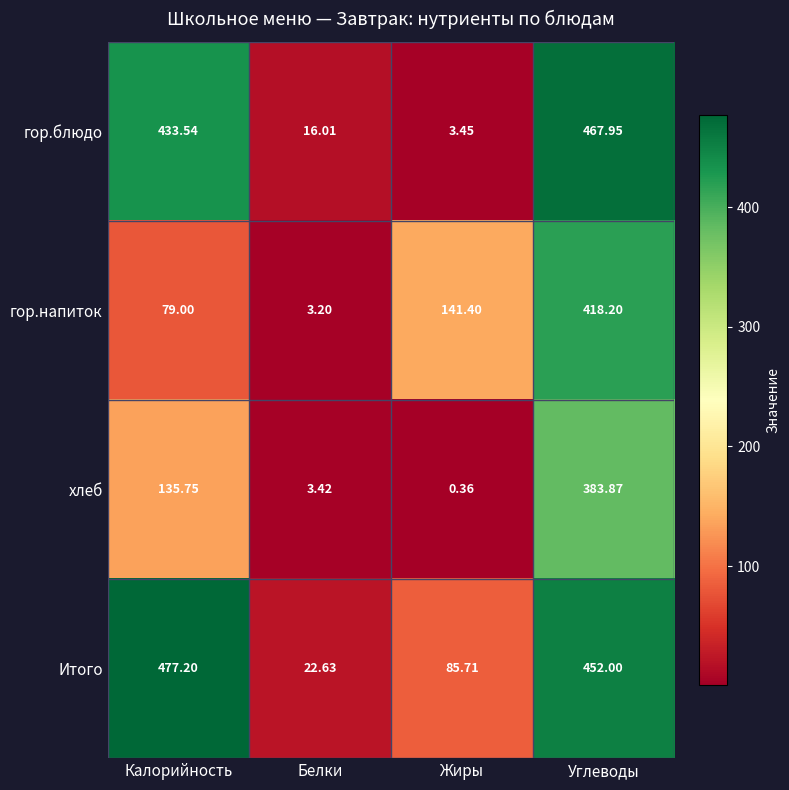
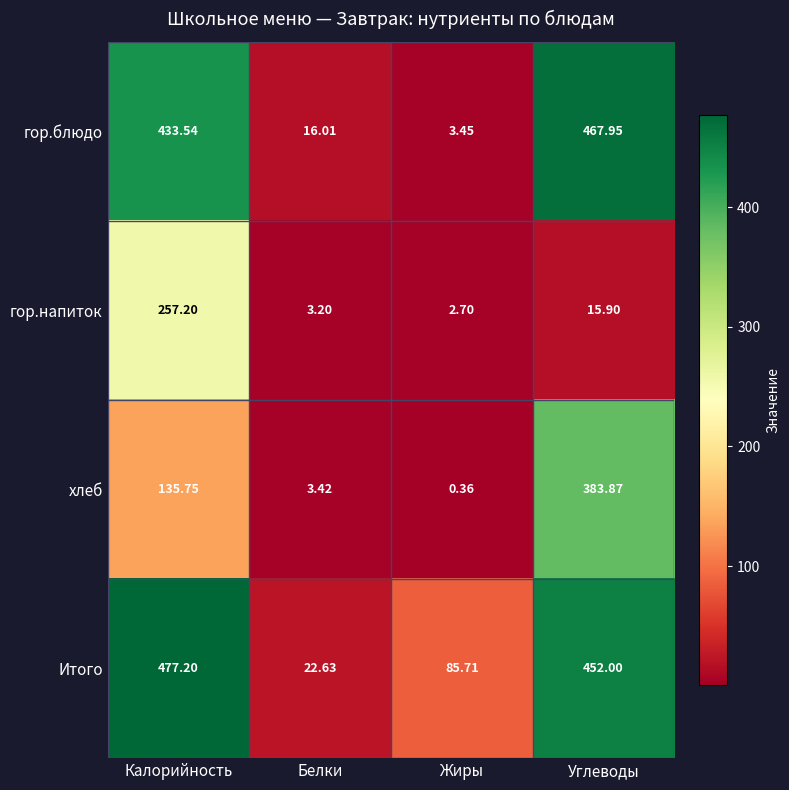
  {
    "гор.блюдо": {
      "Калорийность": 433.54,
      "Белки": 16.01,
      "Жиры": 3.45,
      "Углеводы": 467.95
    },
    "гор.напиток": {
-     "Калорийность": 79.00,
+     "Калорийность": 257.20,
      "Белки": 3.20,
-     "Жиры": 141.40,
-     "Углеводы": 418.20
+     "Жиры": 2.70,
+     "Углеводы": 15.90
    },
    "хлеб": {
      "Калорийность": 135.75,
      "Белки": 3.42,
      "Жиры": 0.36,
      "Углеводы": 383.87
    },
    "Итого": {
      "Калорийность": 477.20,
      "Белки": 22.63,
      "Жиры": 85.71,
      "Углеводы": 452.00
    }
  }
